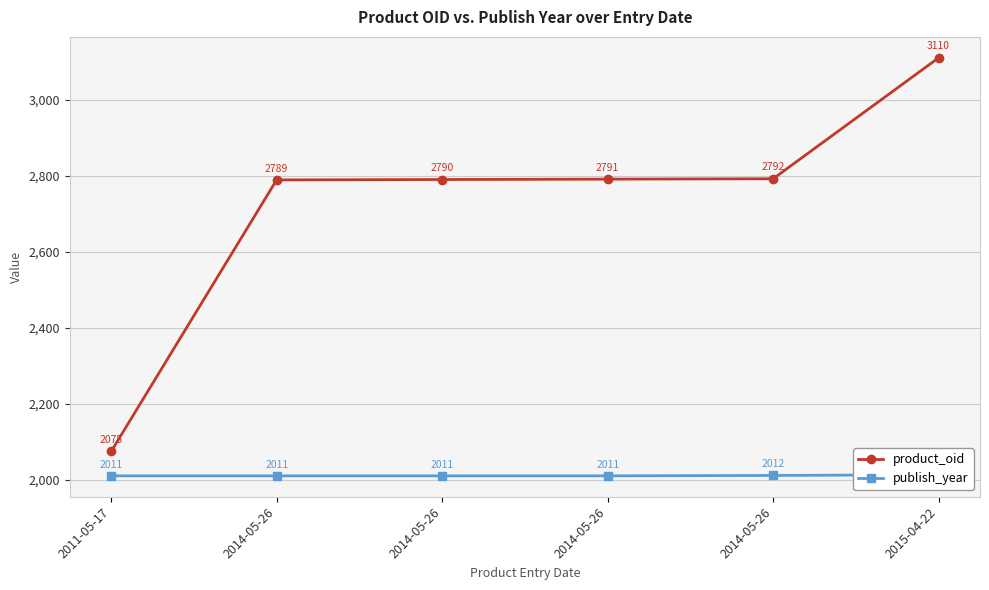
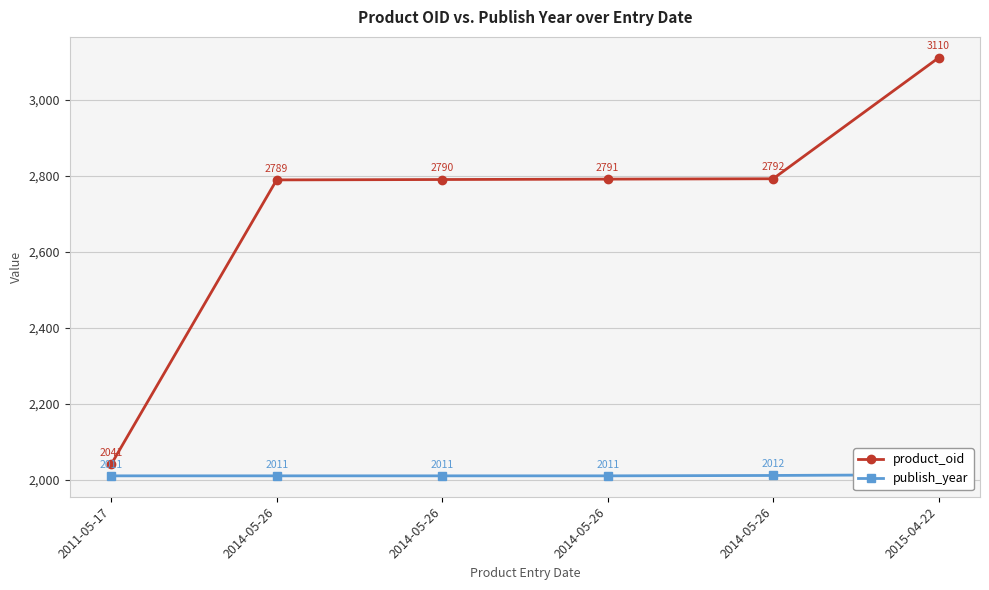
  {
    "product_oid": {
-     "2011-05-17": 2075,
+     "2011-05-17": 2041,
      "2015-04-22": 3110
    }
  }
